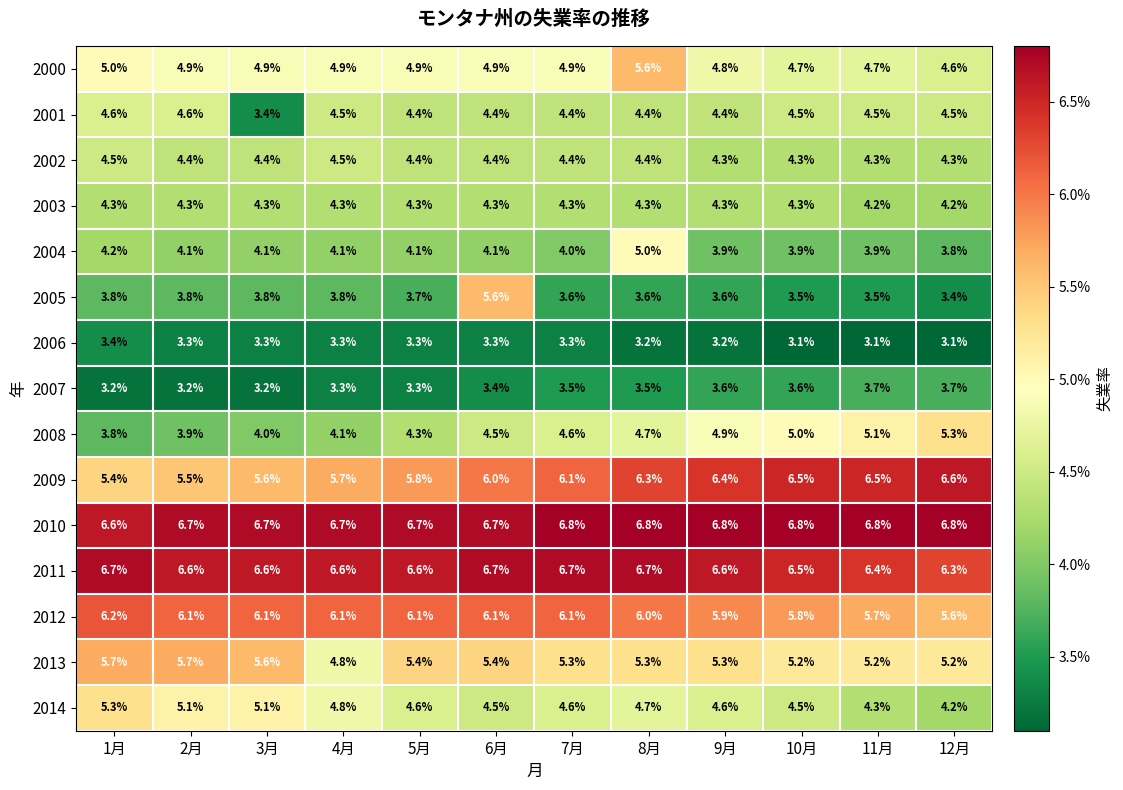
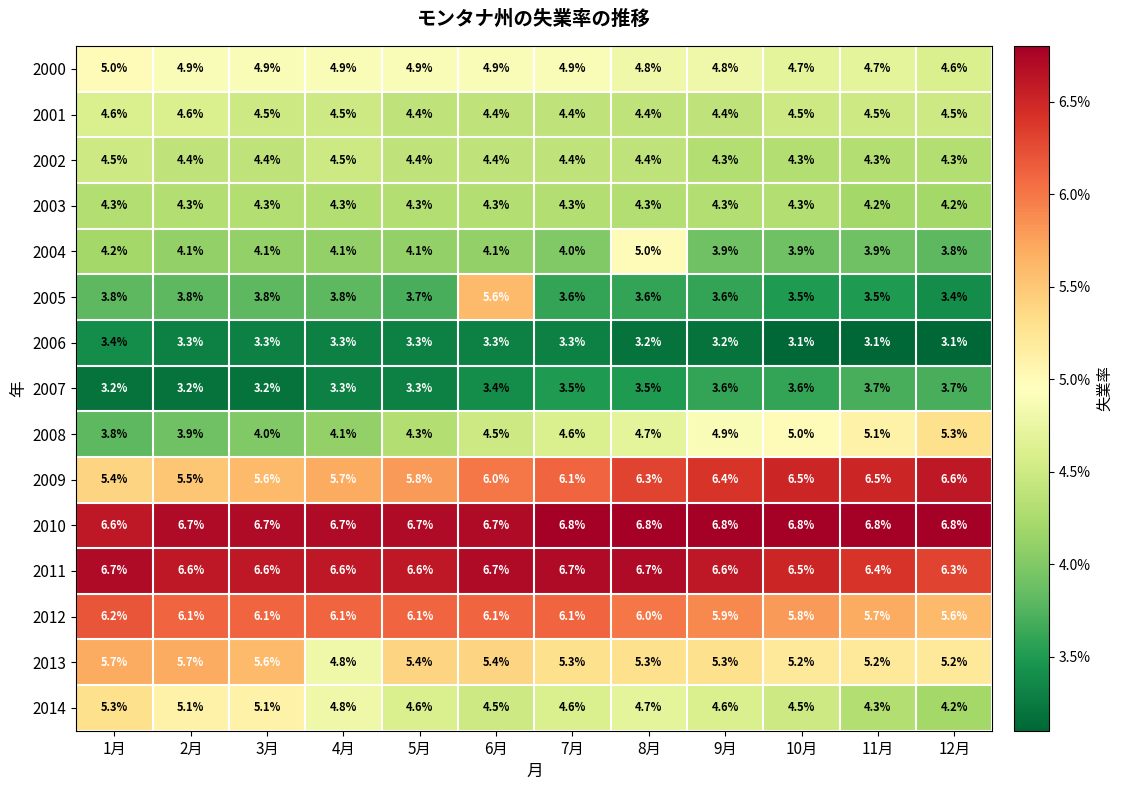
  {
    "2000": {
      "1月": "5.0%",
      "2月": "4.9%",
      "3月": "4.9%",
      "4月": "4.9%",
      "5月": "4.9%",
      "6月": "4.9%",
      "7月": "4.9%",
-     "8月": "5.6%",
+     "8月": "4.8%",
      "9月": "4.8%",
      "10月": "4.7%",
      "11月": "4.7%",
      "12月": "4.6%"
    },
    "2001": {
      "1月": "4.6%",
      "2月": "4.6%",
-     "3月": "3.4%",
+     "3月": "4.5%",
      "4月": "4.5%",
      "5月": "4.4%",
      "6月": "4.4%",
      "7月": "4.4%",
      "8月": "4.4%",
      "9月": "4.4%",
      "10月": "4.5%",
      "11月": "4.5%",
      "12月": "4.5%"
    },
    "2002": {
      "1月": "4.5%",
      "2月": "4.4%",
      "3月": "4.4%",
      "4月": "4.5%",
      "5月": "4.4%",
      "6月": "4.4%",
      "7月": "4.4%",
      "8月": "4.4%",
      "9月": "4.3%",
      "10月": "4.3%",
      "11月": "4.3%",
      "12月": "4.3%"
    },
    "2003": {
      "1月": "4.3%",
      "2月": "4.3%",
      "3月": "4.3%",
      "4月": "4.3%",
      "5月": "4.3%",
      "6月": "4.3%",
      "7月": "4.3%",
      "8月": "4.3%",
      "9月": "4.3%",
      "10月": "4.3%",
      "11月": "4.2%",
      "12月": "4.2%"
    },
    "2004": {
      "1月": "4.2%",
      "2月": "4.1%",
      "3月": "4.1%",
      "4月": "4.1%",
      "5月": "4.1%",
      "6月": "4.1%",
      "7月": "4.0%",
      "8月": "5.0%",
      "9月": "3.9%",
      "10月": "3.9%",
      "11月": "3.9%",
      "12月": "3.8%"
    },
    "2005": {
      "1月": "3.8%",
      "2月": "3.8%",
      "3月": "3.8%",
      "4月": "3.8%",
      "5月": "3.7%",
      "6月": "5.6%",
      "7月": "3.6%",
      "8月": "3.6%",
      "9月": "3.6%",
      "10月": "3.5%",
      "11月": "3.5%",
      "12月": "3.4%"
    },
    "2006": {
      "1月": "3.4%",
      "2月": "3.3%",
      "3月": "3.3%",
      "4月": "3.3%",
      "5月": "3.3%",
      "6月": "3.3%",
      "7月": "3.3%",
      "8月": "3.2%",
      "9月": "3.2%",
      "10月": "3.1%",
      "11月": "3.1%",
      "12月": "3.1%"
    },
    "2007": {
      "1月": "3.2%",
      "2月": "3.2%",
      "3月": "3.2%",
      "4月": "3.3%",
      "5月": "3.3%",
      "6月": "3.4%",
      "7月": "3.5%",
      "8月": "3.5%",
      "9月": "3.6%",
      "10月": "3.6%",
      "11月": "3.7%",
      "12月": "3.7%"
    },
    "2008": {
      "1月": "3.8%",
      "2月": "3.9%",
      "3月": "4.0%",
      "4月": "4.1%",
      "5月": "4.3%",
      "6月": "4.5%",
      "7月": "4.6%",
      "8月": "4.7%",
      "9月": "4.9%",
      "10月": "5.0%",
      "11月": "5.1%",
      "12月": "5.3%"
    },
    "2009": {
      "1月": "5.4%",
      "2月": "5.5%",
      "3月": "5.6%",
      "4月": "5.7%",
      "5月": "5.8%",
      "6月": "6.0%",
      "7月": "6.1%",
      "8月": "6.3%",
      "9月": "6.4%",
      "10月": "6.5%",
      "11月": "6.5%",
      "12月": "6.6%"
    },
    "2010": {
      "1月": "6.6%",
      "2月": "6.7%",
      "3月": "6.7%",
      "4月": "6.7%",
      "5月": "6.7%",
      "6月": "6.7%",
      "7月": "6.8%",
      "8月": "6.8%",
      "9月": "6.8%",
      "10月": "6.8%",
      "11月": "6.8%",
      "12月": "6.8%"
    },
    "2011": {
      "1月": "6.7%",
      "2月": "6.6%",
      "3月": "6.6%",
      "4月": "6.6%",
      "5月": "6.6%",
      "6月": "6.7%",
      "7月": "6.7%",
      "8月": "6.7%",
      "9月": "6.6%",
      "10月": "6.5%",
      "11月": "6.4%",
      "12月": "6.3%"
    },
    "2012": {
      "1月": "6.2%",
      "2月": "6.1%",
      "3月": "6.1%",
      "4月": "6.1%",
      "5月": "6.1%",
      "6月": "6.1%",
      "7月": "6.1%",
      "8月": "6.0%",
      "9月": "5.9%",
      "10月": "5.8%",
      "11月": "5.7%",
      "12月": "5.6%"
    },
    "2013": {
      "1月": "5.7%",
      "2月": "5.7%",
      "3月": "5.6%",
      "4月": "4.8%",
      "5月": "5.4%",
      "6月": "5.4%",
      "7月": "5.3%",
      "8月": "5.3%",
      "9月": "5.3%",
      "10月": "5.2%",
      "11月": "5.2%",
      "12月": "5.2%"
    },
    "2014": {
      "1月": "5.3%",
      "2月": "5.1%",
      "3月": "5.1%",
      "4月": "4.8%",
      "5月": "4.6%",
      "6月": "4.5%",
      "7月": "4.6%",
      "8月": "4.7%",
      "9月": "4.6%",
      "10月": "4.5%",
      "11月": "4.3%",
      "12月": "4.2%"
    }
  }
